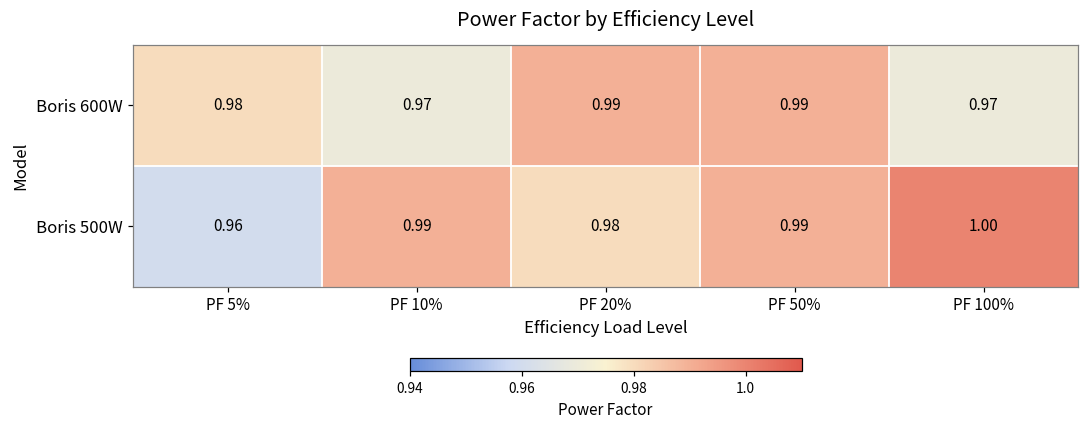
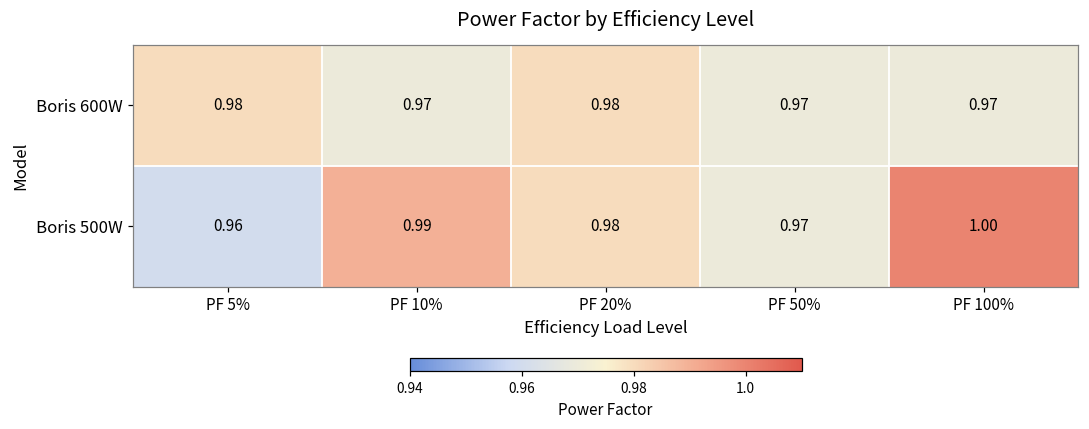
  {
    "Boris 600W": {
      "PF 5%": 0.98,
      "PF 10%": 0.97,
-     "PF 20%": 0.99,
-     "PF 50%": 0.99,
+     "PF 20%": 0.98,
+     "PF 50%": 0.97,
      "PF 100%": 0.97
    },
    "Boris 500W": {
      "PF 5%": 0.96,
      "PF 10%": 0.99,
      "PF 20%": 0.98,
-     "PF 50%": 0.99,
+     "PF 50%": 0.97,
      "PF 100%": 1.00
    }
  }
